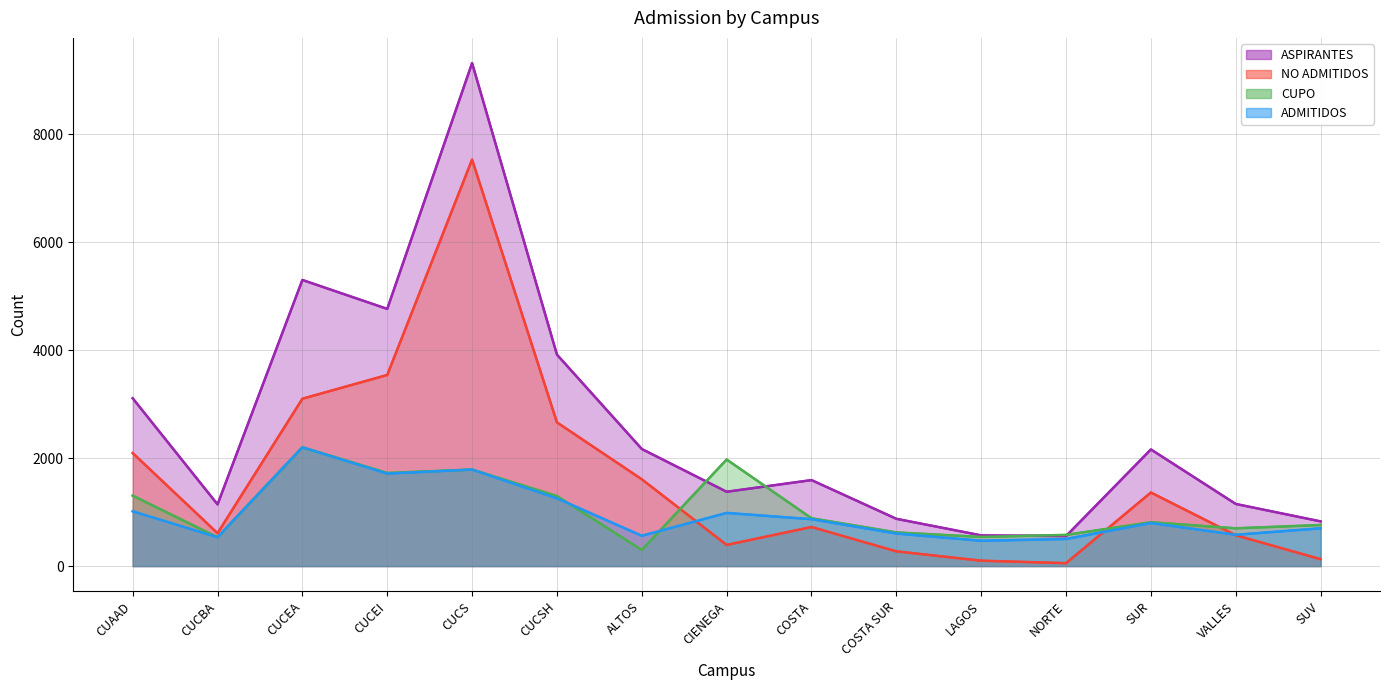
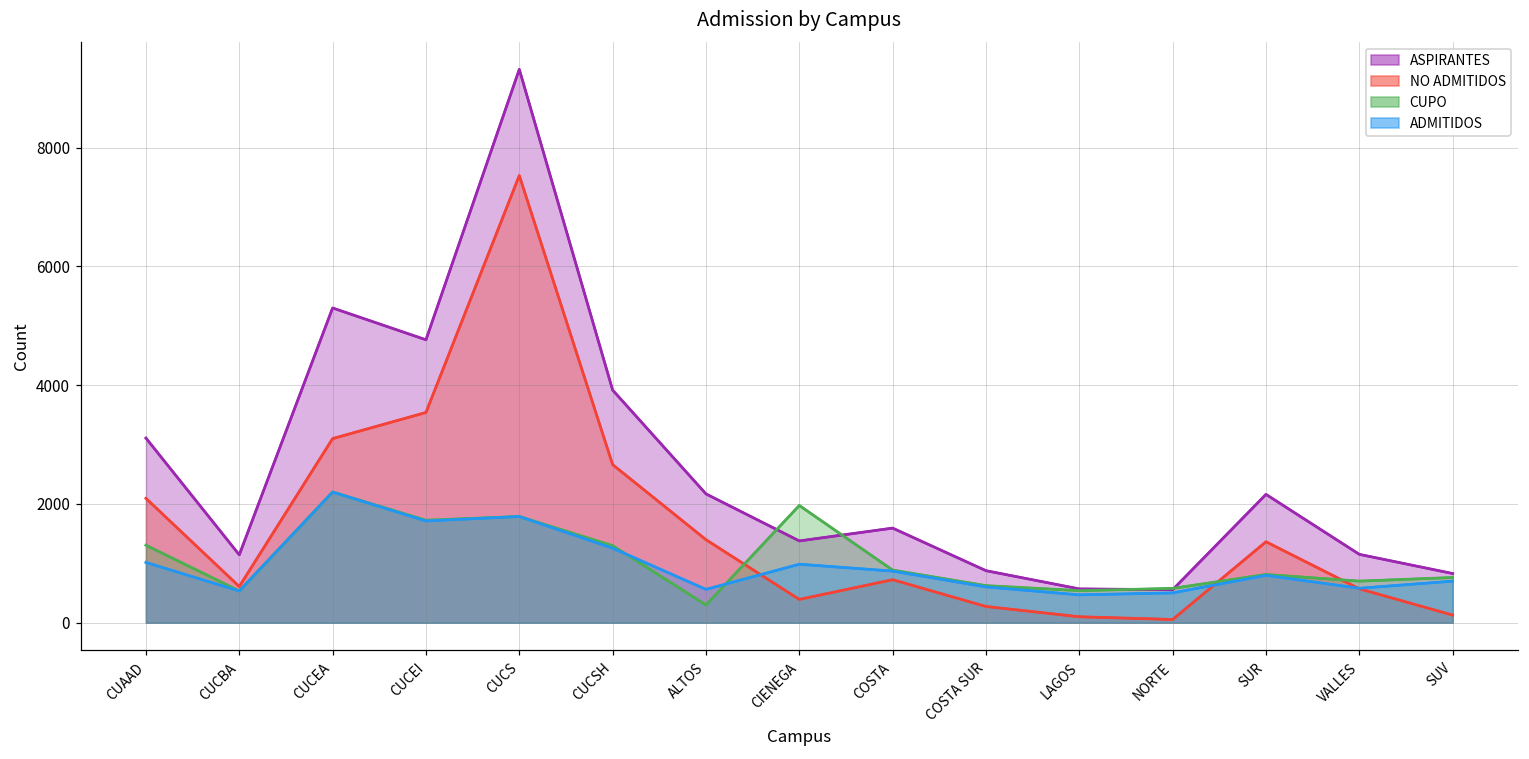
  {
    "ASPIRANTES": {
      "CUAAD": 3100,
      "CUCBA": 1100,
      "CUCEA": 5300,
      "CUCEI": 4800,
      "CUCS": 9300,
      "CUCSH": 3900,
      "ALTOS": 2200,
      "CIENEGA": 1400,
      "COSTA": 1600,
      "COSTA SUR": 900,
      "SUR": 2200,
      "VALLES": 1200,
      "SUV": 800
    },
    "NO ADMITIDOS": {
      "CUAAD": 2100,
      "CUCBA": 600,
      "CUCEA": 3100,
      "CUCEI": 3500,
      "CUCS": 7500,
      "CUCSH": 2700,
-     "ALTOS": 1600,
+     "ALTOS": 1400,
      "CIENEGA": 400,
      "COSTA": 700,
      "COSTA SUR": 300,
      "LAGOS": 100,
      "NORTE": 100,
      "SUR": 1400,
      "SUV": 100
    },
    "CUPO": {
      "CUAAD": 1300,
      "ALTOS": 300,
      "CIENEGA": 2000,
      "VALLES": 700,
      "SUV": 800
    },
    "ADMITIDOS": {
      "CUAAD": 1000,
      "ALTOS": 600,
      "CIENEGA": 1000,
      "LAGOS": 500,
      "NORTE": 500,
      "SUV": 700
    }
  }
